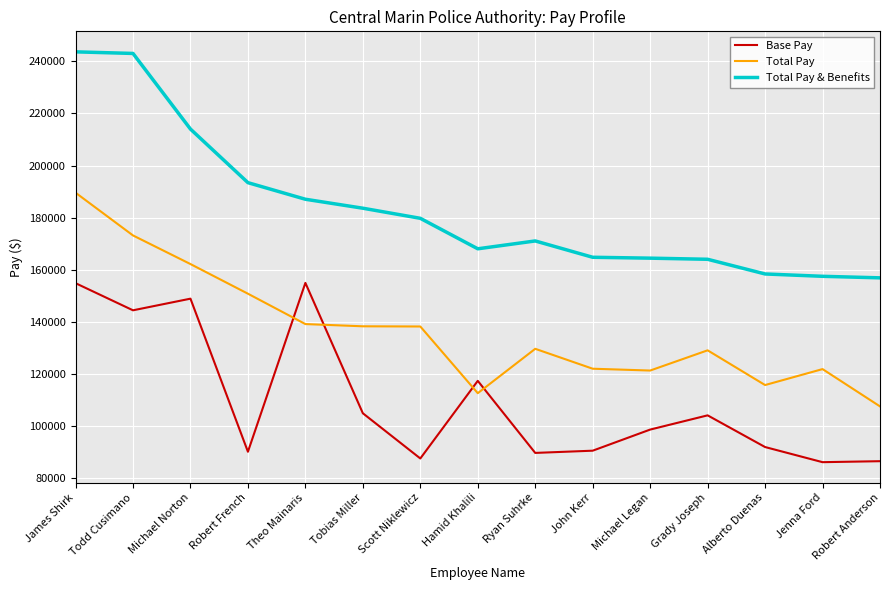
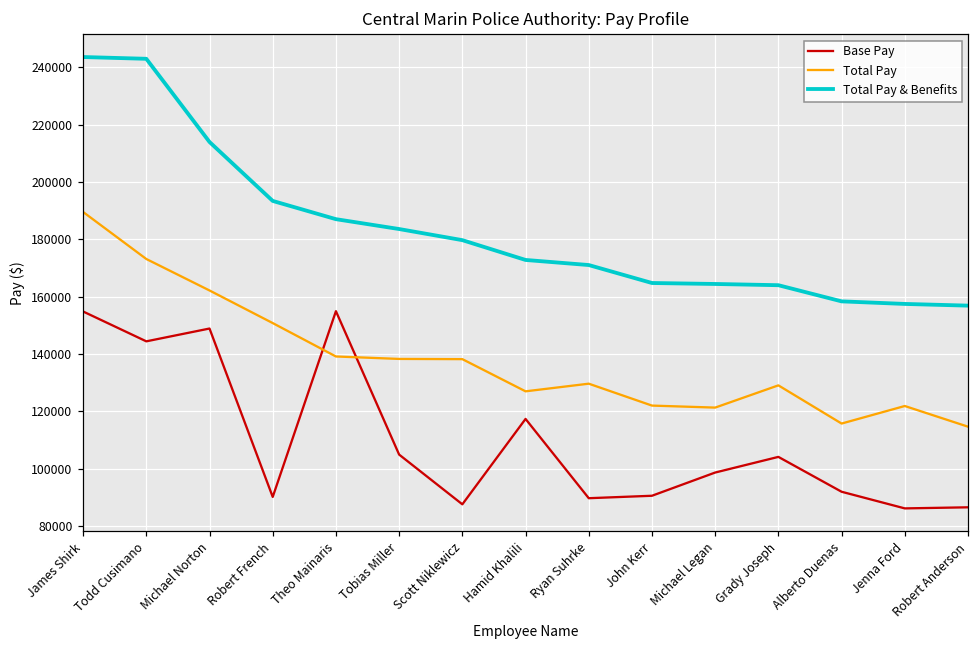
  {
    "Base Pay": {
      "James Shirk": 155000,
      "Todd Cusimano": 144000,
      "Michael Norton": 149000,
      "Robert French": 90000,
      "Theo Mainaris": 155000,
      "Tobias Miller": 105000,
      "Scott Niklewicz": 88000,
      "Hamid Khalili": 117000,
      "Ryan Suhrke": 90000,
      "John Kerr": 91000,
      "Michael Legan": 99000,
      "Grady Joseph": 104000,
      "Alberto Duenas": 92000,
      "Jenna Ford": 86000,
      "Robert Anderson": 87000
    },
    "Total Pay": {
      "James Shirk": 190000,
      "Todd Cusimano": 173000,
      "Michael Norton": 162000,
      "Robert French": 151000,
      "Theo Mainaris": 139000,
      "Tobias Miller": 138000,
      "Scott Niklewicz": 138000,
-     "Hamid Khalili": 113000,
+     "Hamid Khalili": 127000,
      "Ryan Suhrke": 130000,
      "John Kerr": 122000,
      "Michael Legan": 121000,
      "Grady Joseph": 129000,
      "Alberto Duenas": 116000,
      "Jenna Ford": 122000,
-     "Robert Anderson": 108000
+     "Robert Anderson": 115000
    },
    "Total Pay & Benefits": {
      "James Shirk": 244000,
      "Todd Cusimano": 243000,
      "Michael Norton": 214000,
      "Robert French": 193000,
      "Theo Mainaris": 187000,
      "Tobias Miller": 184000,
      "Scott Niklewicz": 180000,
-     "Hamid Khalili": 168000,
+     "Hamid Khalili": 173000,
      "Ryan Suhrke": 171000,
      "John Kerr": 165000,
      "Michael Legan": 164000,
      "Grady Joseph": 164000,
      "Alberto Duenas": 158000,
      "Jenna Ford": 157000,
      "Robert Anderson": 157000
    }
  }
